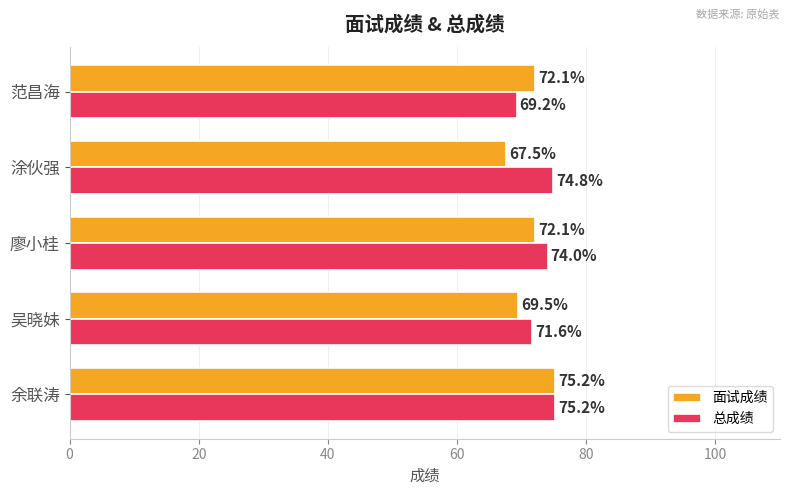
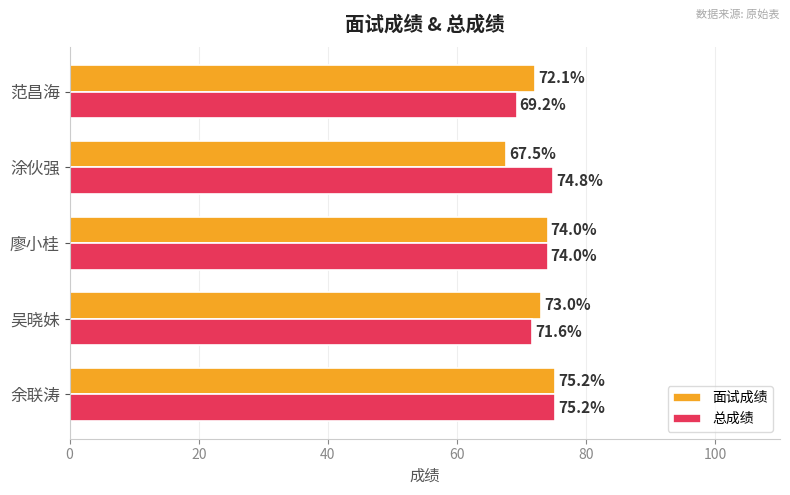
  {
    "面试成绩": {
      "范昌海": "72.1%",
      "涂伙强": "67.5%",
-     "廖小桂": "72.1%",
-     "吴晓妹": "69.5%",
+     "廖小桂": "74.0%",
+     "吴晓妹": "73.0%",
      "余联涛": "75.2%"
    },
    "总成绩": {
      "范昌海": "69.2%",
      "涂伙强": "74.8%",
      "廖小桂": "74.0%",
      "吴晓妹": "71.6%",
      "余联涛": "75.2%"
    }
  }
